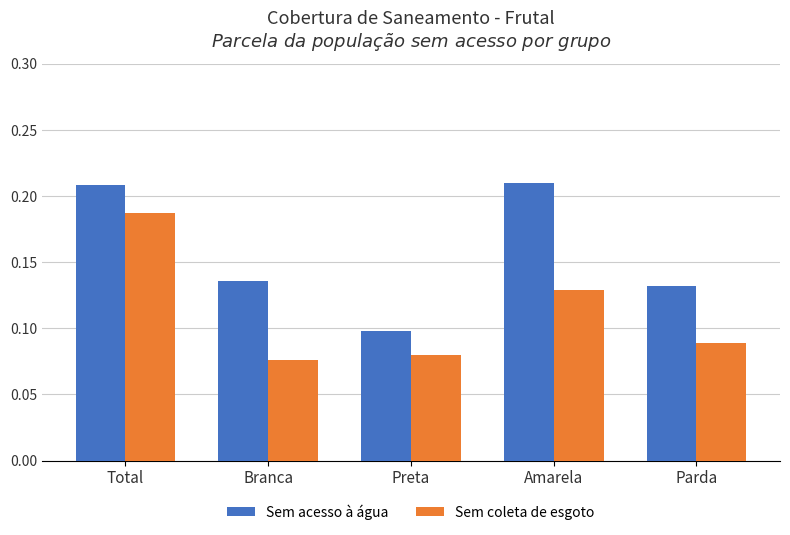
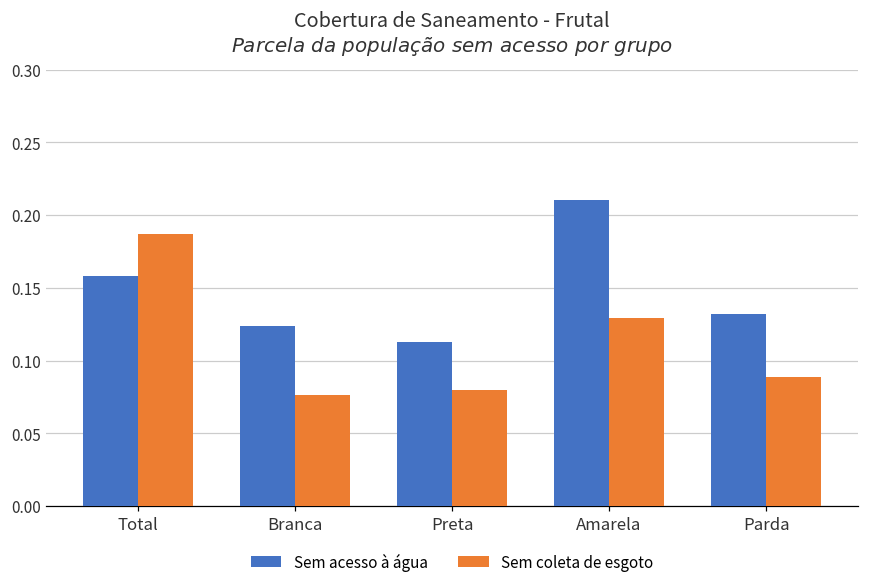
  {
    "Sem acesso à água": {
-     "Total": 0.208,
-     "Branca": 0.136,
-     "Preta": 0.098,
+     "Total": 0.158,
+     "Branca": 0.124,
+     "Preta": 0.113,
      "Amarela": 0.210,
      "Parda": 0.132
    },
    "Sem coleta de esgoto": {
      "Total": 0.187,
      "Branca": 0.076,
      "Preta": 0.080,
      "Amarela": 0.129,
      "Parda": 0.089
    }
  }
